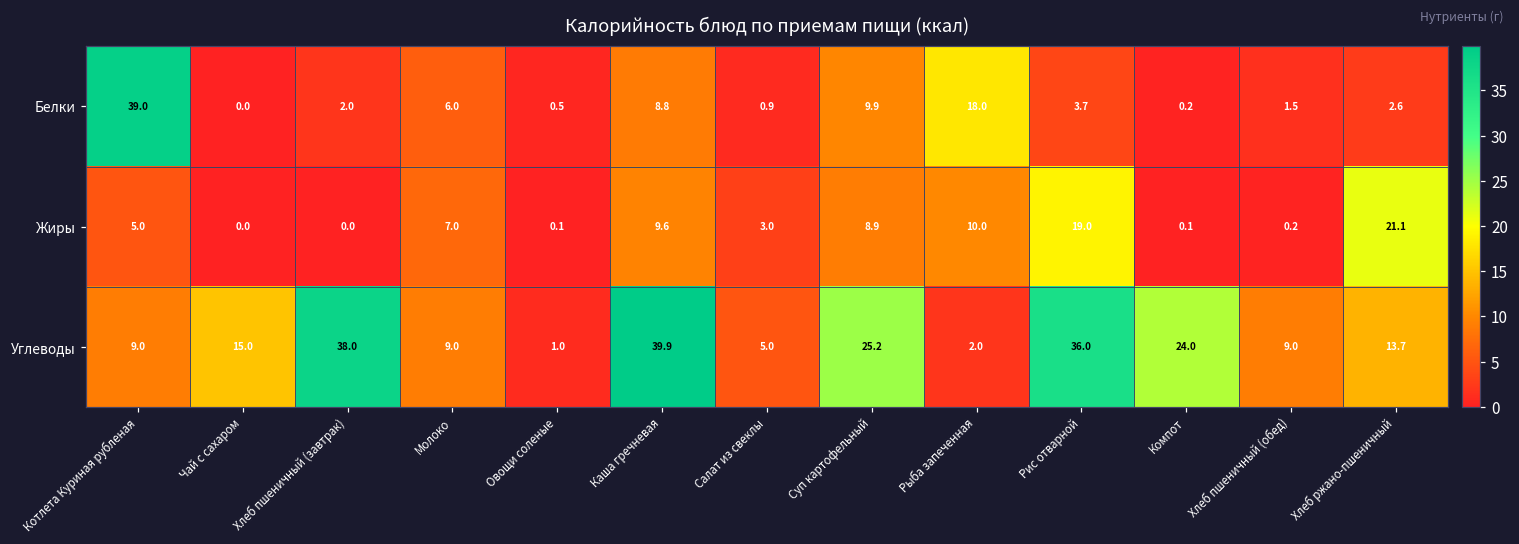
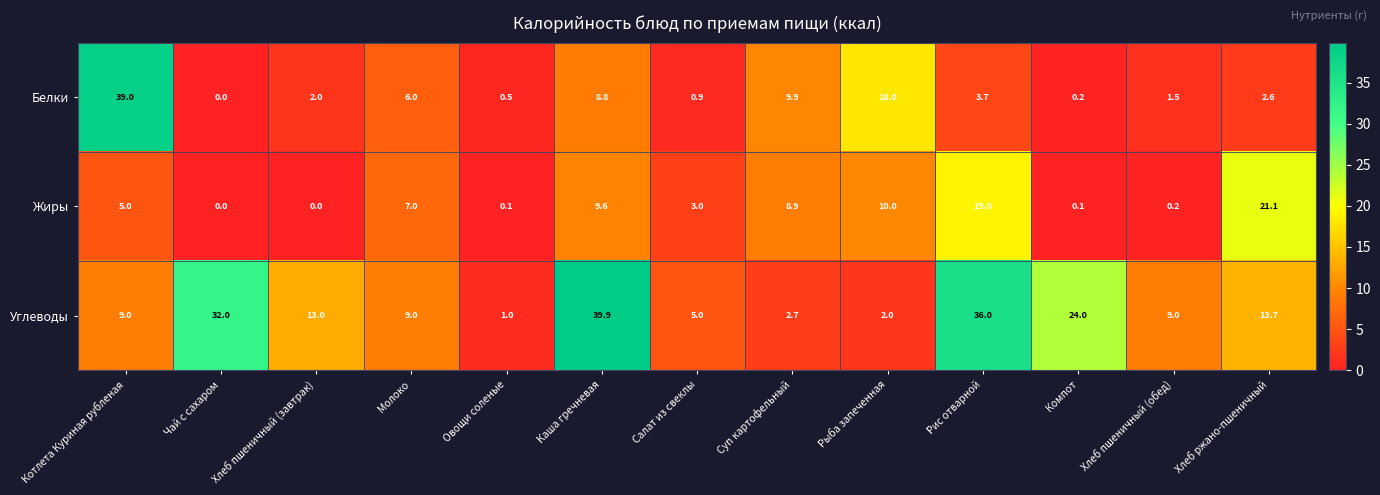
  {
    "Белки": {
      "Котлета Куриная рубленая": 39.0,
      "Чай с сахаром": 0.0,
      "Хлеб пшеничный (завтрак)": 2.0,
      "Молоко": 6.0,
      "Овощи соленые": 0.5,
      "Каша гречневая": 8.8,
      "Салат из свеклы": 0.9,
      "Суп картофельный": 9.9,
      "Рыба запеченная": 18.0,
      "Рис отварной": 3.7,
      "Компот": 0.2,
      "Хлеб пшеничный (обед)": 1.5,
      "Хлеб ржано-пшеничный": 2.6
    },
    "Жиры": {
      "Котлета Куриная рубленая": 5.0,
      "Чай с сахаром": 0.0,
      "Хлеб пшеничный (завтрак)": 0.0,
      "Молоко": 7.0,
      "Овощи соленые": 0.1,
      "Каша гречневая": 9.6,
      "Салат из свеклы": 3.0,
      "Суп картофельный": 8.9,
      "Рыба запеченная": 10.0,
      "Рис отварной": 19.0,
      "Компот": 0.1,
      "Хлеб пшеничный (обед)": 0.2,
      "Хлеб ржано-пшеничный": 21.1
    },
    "Углеводы": {
      "Котлета Куриная рубленая": 9.0,
-     "Чай с сахаром": 15.0,
-     "Хлеб пшеничный (завтрак)": 38.0,
+     "Чай с сахаром": 32.0,
+     "Хлеб пшеничный (завтрак)": 13.0,
      "Молоко": 9.0,
      "Овощи соленые": 1.0,
      "Каша гречневая": 39.9,
      "Салат из свеклы": 5.0,
-     "Суп картофельный": 25.2,
+     "Суп картофельный": 2.7,
      "Рыба запеченная": 2.0,
      "Рис отварной": 36.0,
      "Компот": 24.0,
      "Хлеб пшеничный (обед)": 9.0,
      "Хлеб ржано-пшеничный": 13.7
    }
  }
